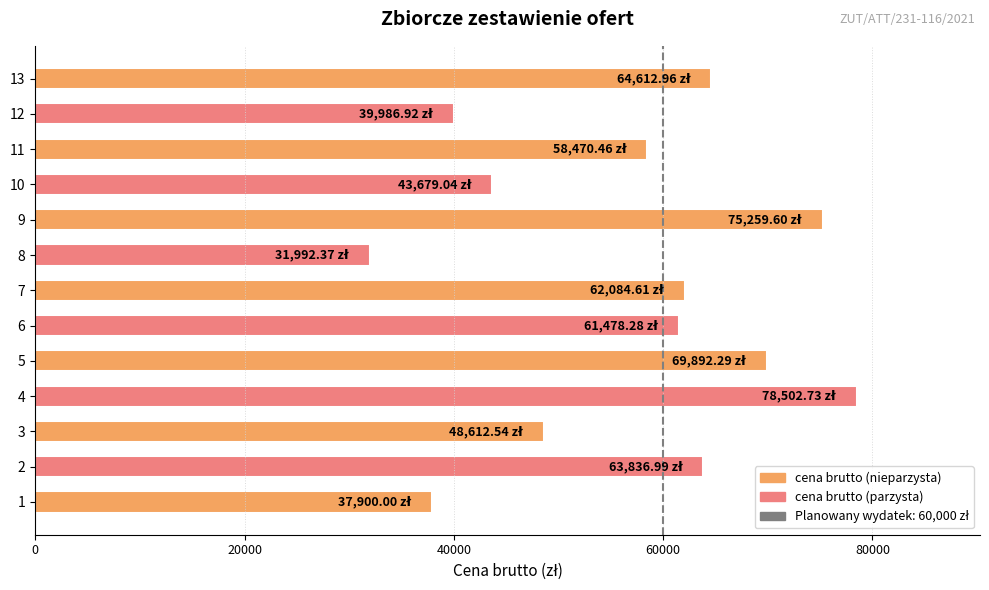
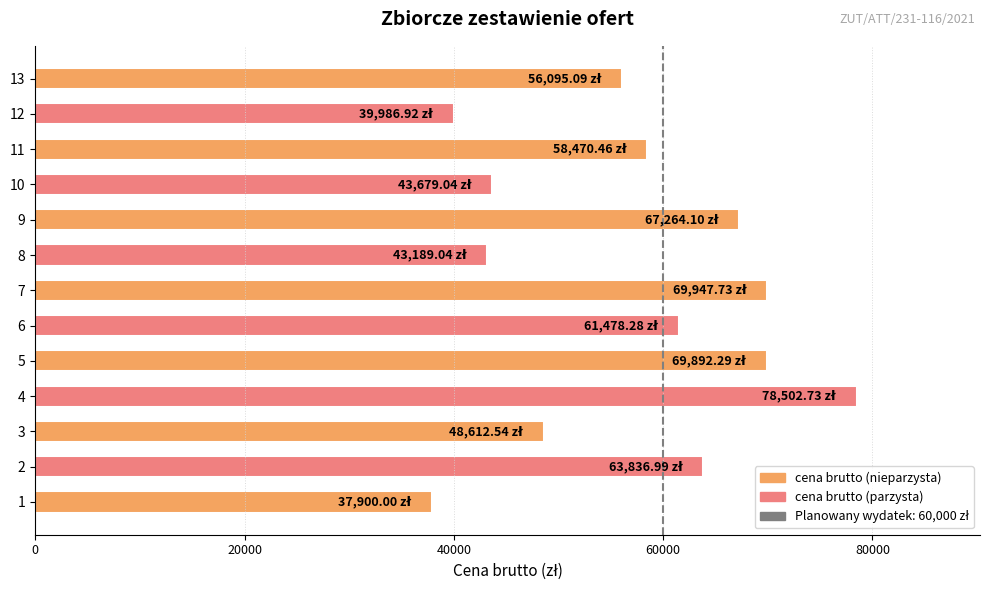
  {
-   "13": "64,612.96",
+   "13": "56,095.09",
    "12": "39,986.92",
    "11": "58,470.46",
    "10": "43,679.04",
-   "9": "75,259.60",
-   "8": "31,992.37",
-   "7": "62,084.61",
+   "9": "67,264.10",
+   "8": "43,189.04",
+   "7": "69,947.73",
    "6": "61,478.28",
    "5": "69,892.29",
    "4": "78,502.73",
    "3": "48,612.54",
    "2": "63,836.99",
    "1": "37,900.00"
  }
